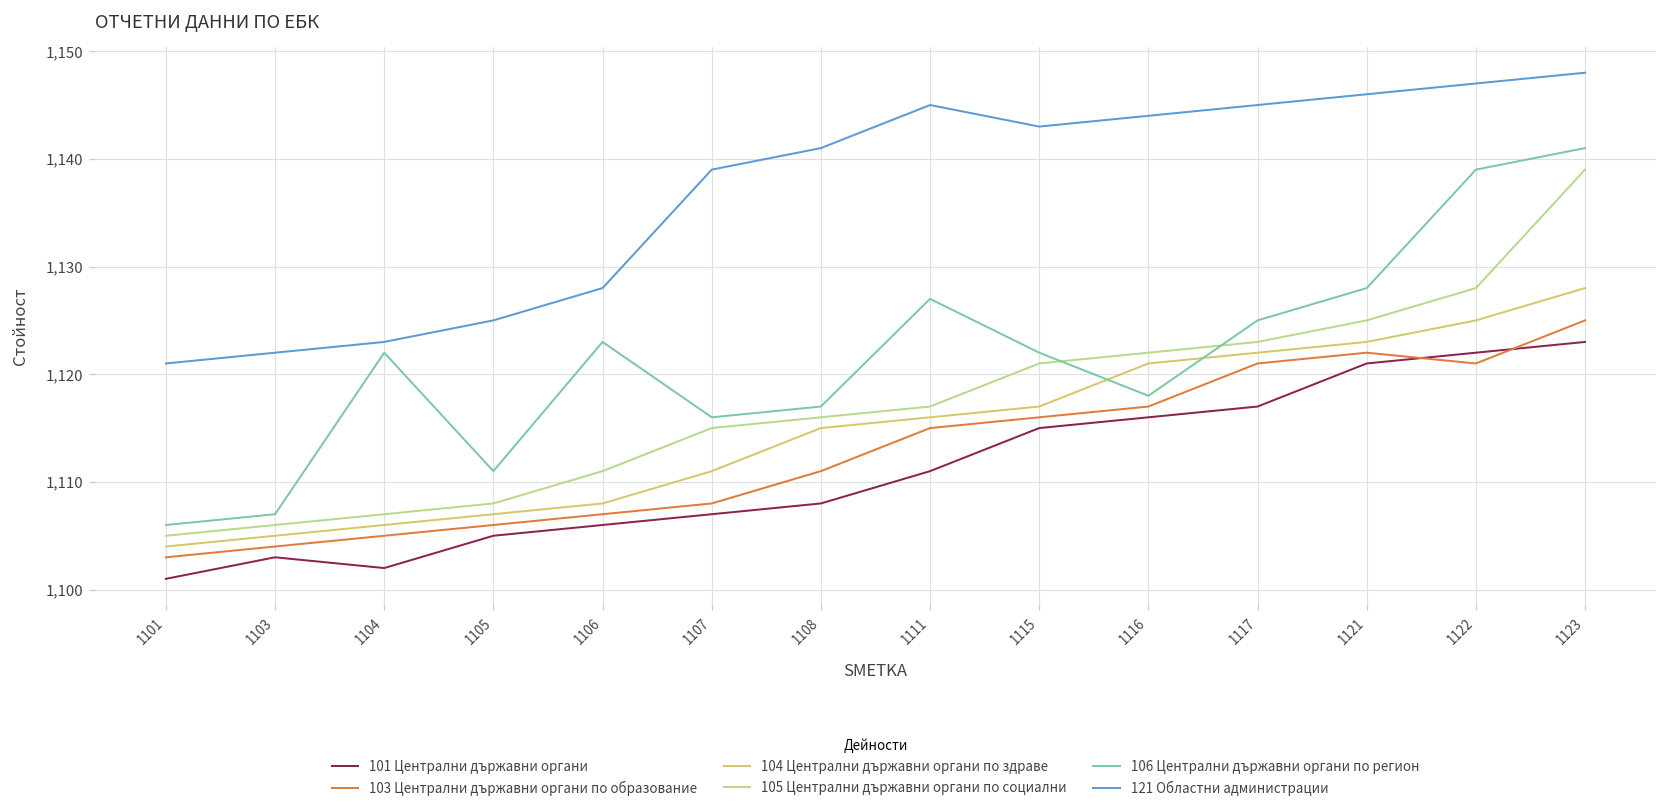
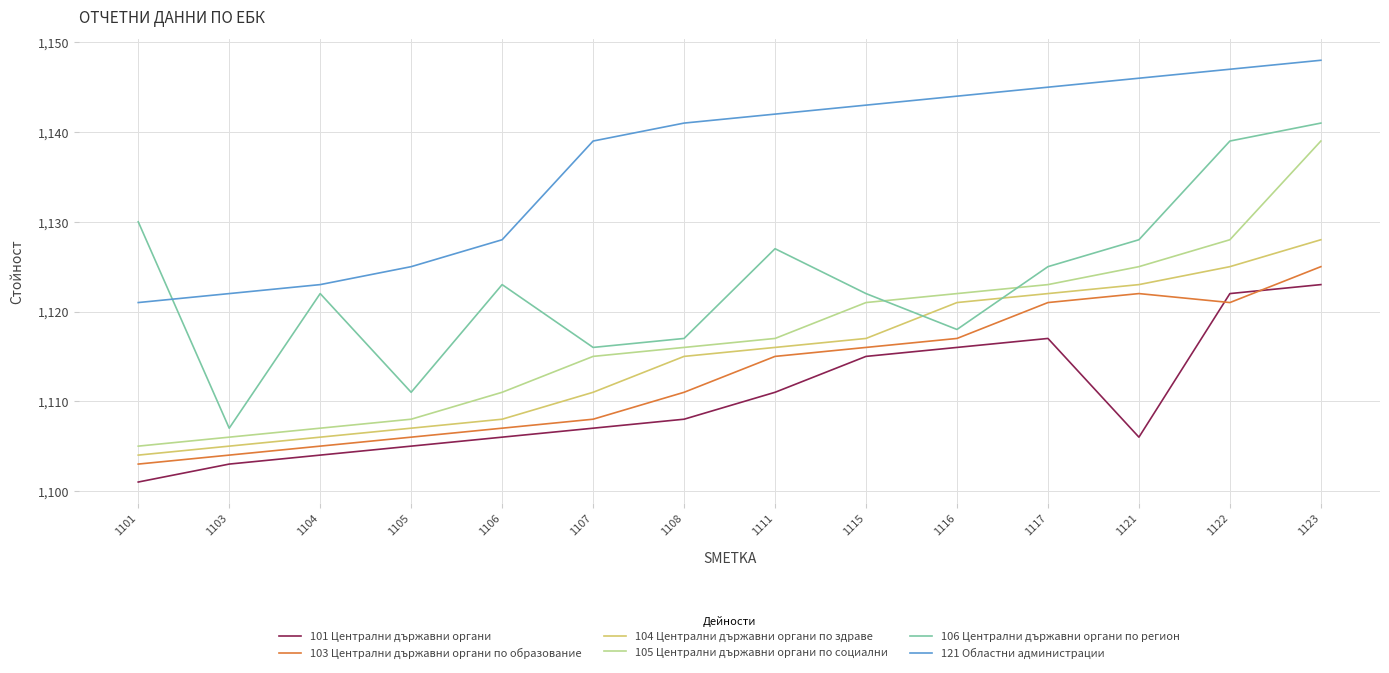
  {
    "101 Централни държавни органи": {
      "1101": "1,101",
      "1103": "1,103",
-     "1104": "1,102",
+     "1104": "1,104",
      "1105": "1,105",
      "1106": "1,106",
      "1107": "1,107",
      "1108": "1,108",
      "1111": "1,111",
      "1115": "1,115",
      "1116": "1,116",
      "1117": "1,117",
-     "1121": "1,121",
+     "1121": "1,106",
      "1122": "1,122",
      "1123": "1,123"
    },
    "103 Централни държавни органи по образование": {
      "1101": "1,103",
      "1103": "1,104",
      "1104": "1,105",
      "1105": "1,106",
      "1106": "1,107",
      "1107": "1,108",
      "1108": "1,111",
      "1111": "1,115",
      "1115": "1,116",
      "1116": "1,117",
      "1117": "1,121",
      "1121": "1,122",
      "1122": "1,121",
      "1123": "1,125"
    },
    "106 Централни държавни органи по регион": {
-     "1101": "1,106",
+     "1101": "1,130",
      "1103": "1,107",
      "1104": "1,122",
      "1105": "1,111",
      "1106": "1,123",
      "1107": "1,116",
      "1108": "1,117",
      "1111": "1,127",
      "1115": "1,122",
      "1116": "1,118",
      "1117": "1,125",
      "1121": "1,128",
      "1122": "1,139",
      "1123": "1,141"
    },
    "121 Областни администрации": {
      "1101": "1,121",
      "1103": "1,122",
      "1104": "1,123",
      "1105": "1,125",
      "1106": "1,128",
      "1107": "1,139",
      "1108": "1,141",
-     "1111": "1,145",
+     "1111": "1,142",
      "1115": "1,143",
      "1116": "1,144",
      "1117": "1,145",
      "1121": "1,146",
      "1122": "1,147",
      "1123": "1,148"
    }
  }
